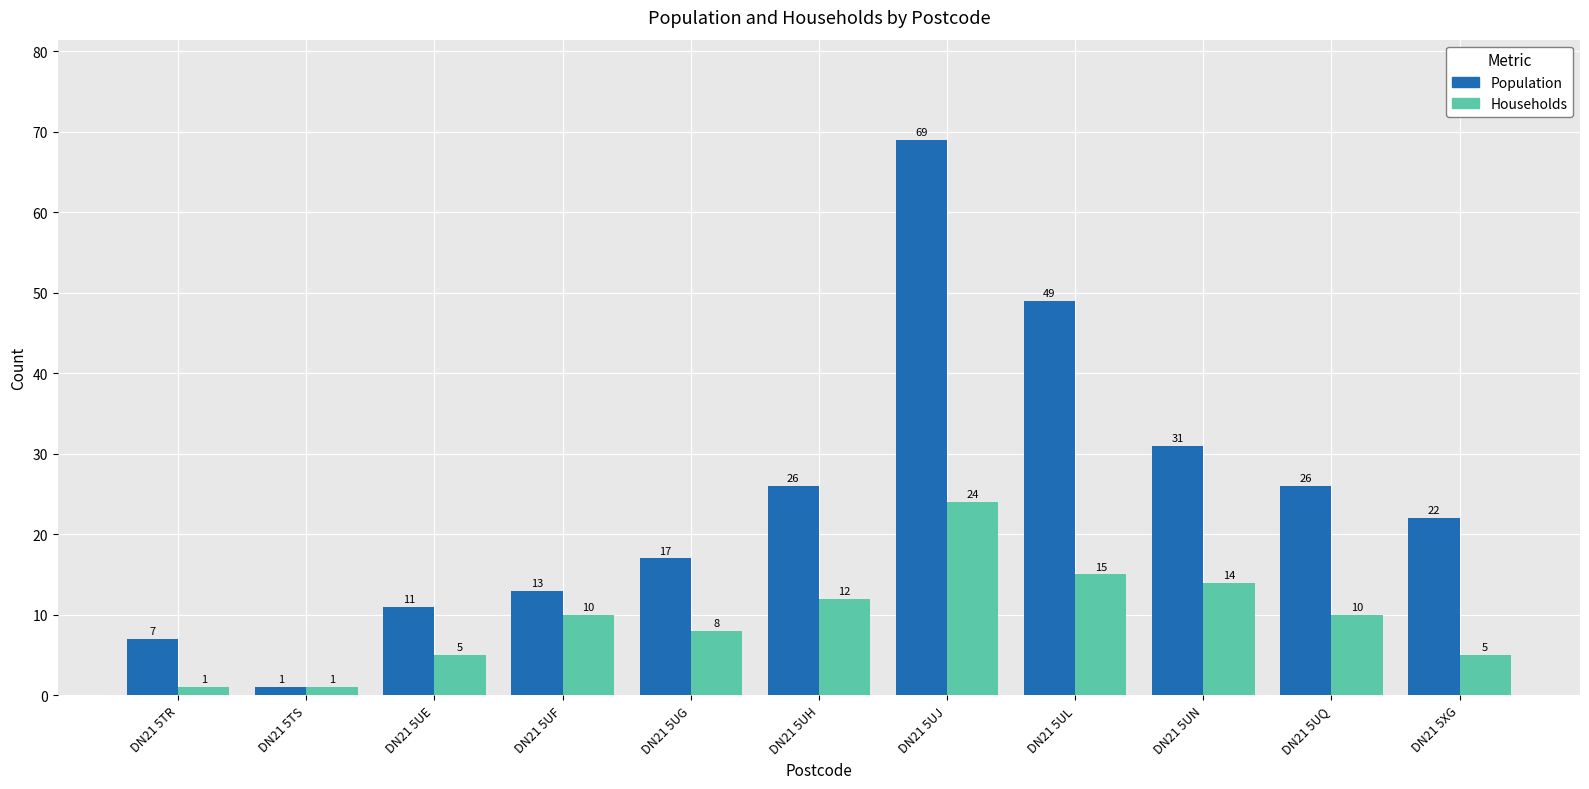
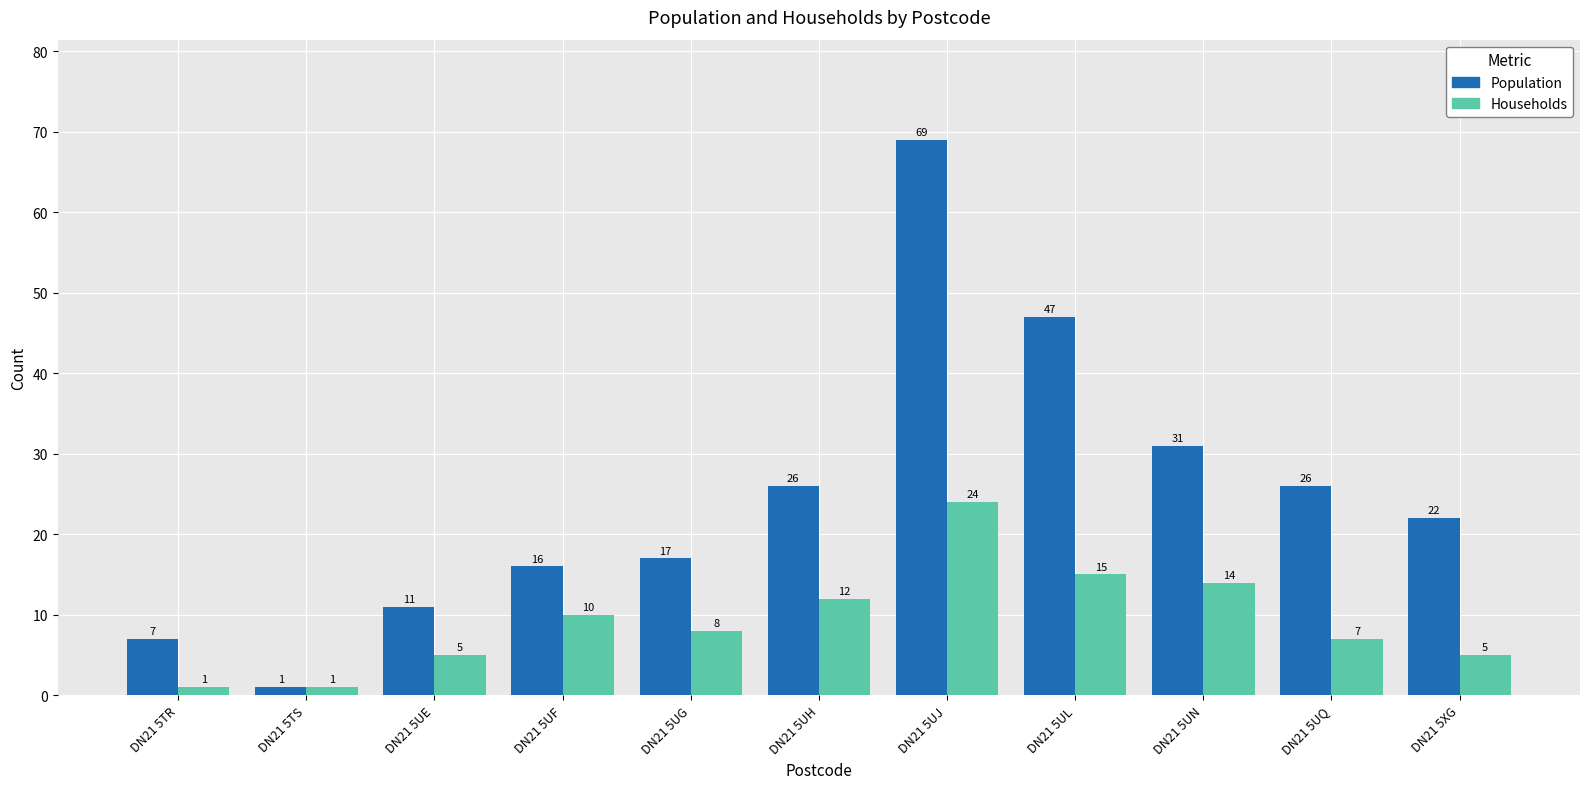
  {
    "Population": {
      "DN21 5TR": 7,
      "DN21 5TS": 1,
      "DN21 5UE": 11,
-     "DN21 5UF": 13,
+     "DN21 5UF": 16,
      "DN21 5UG": 17,
      "DN21 5UH": 26,
      "DN21 5UJ": 69,
-     "DN21 5UL": 49,
+     "DN21 5UL": 47,
      "DN21 5UN": 31,
      "DN21 5UQ": 26,
      "DN21 5XG": 22
    },
    "Households": {
      "DN21 5TR": 1,
      "DN21 5TS": 1,
      "DN21 5UE": 5,
      "DN21 5UF": 10,
      "DN21 5UG": 8,
      "DN21 5UH": 12,
      "DN21 5UJ": 24,
      "DN21 5UL": 15,
      "DN21 5UN": 14,
-     "DN21 5UQ": 10,
+     "DN21 5UQ": 7,
      "DN21 5XG": 5
    }
  }
